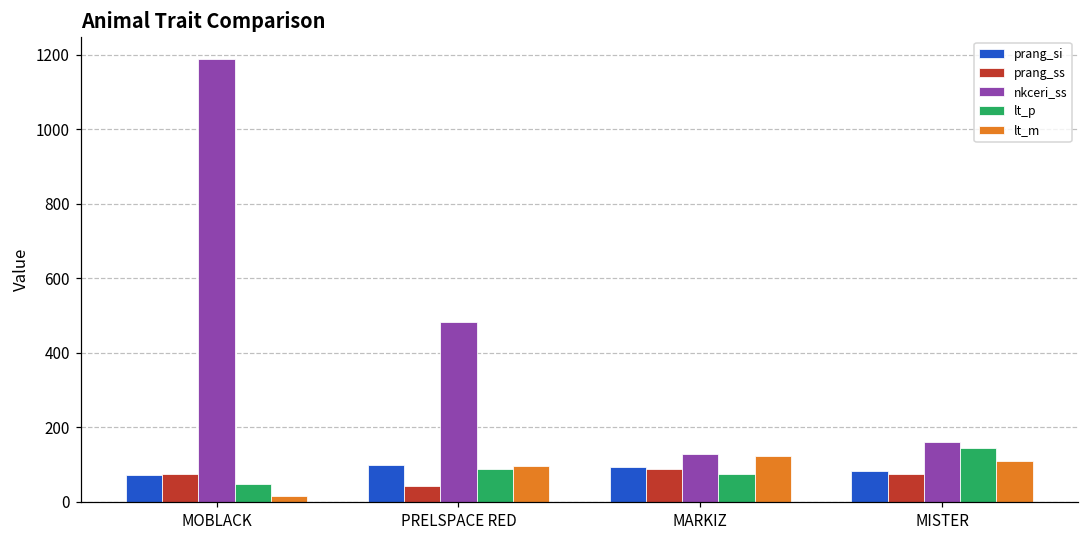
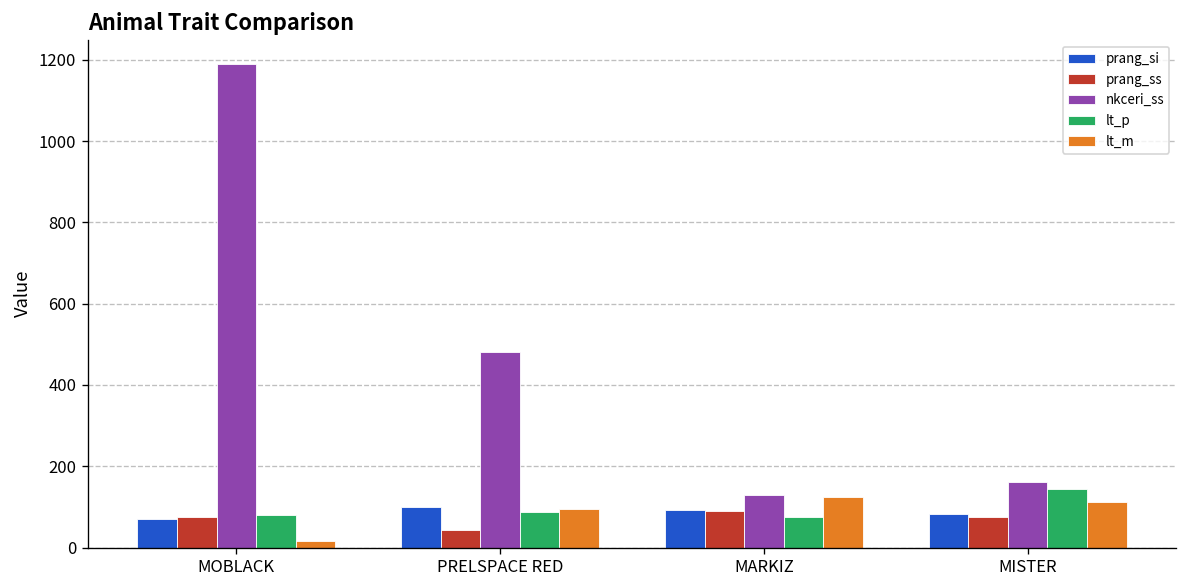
  {
    "prang_si": {
      "MOBLACK": 70,
      "PRELSPACE RED": 100,
      "MARKIZ": 90,
      "MISTER": 80
    },
    "prang_ss": {
      "MOBLACK": 70,
      "PRELSPACE RED": 40,
      "MARKIZ": 90,
      "MISTER": 80
    },
    "nkceri_ss": {
      "MOBLACK": 1190,
      "PRELSPACE RED": 480,
      "MARKIZ": 130,
      "MISTER": 160
    },
    "lt_p": {
-     "MOBLACK": 50,
+     "MOBLACK": 80,
      "PRELSPACE RED": 90,
      "MARKIZ": 80,
      "MISTER": 140
    },
    "lt_m": {
      "MOBLACK": 20,
      "PRELSPACE RED": 100,
      "MARKIZ": 120,
      "MISTER": 110
    }
  }
